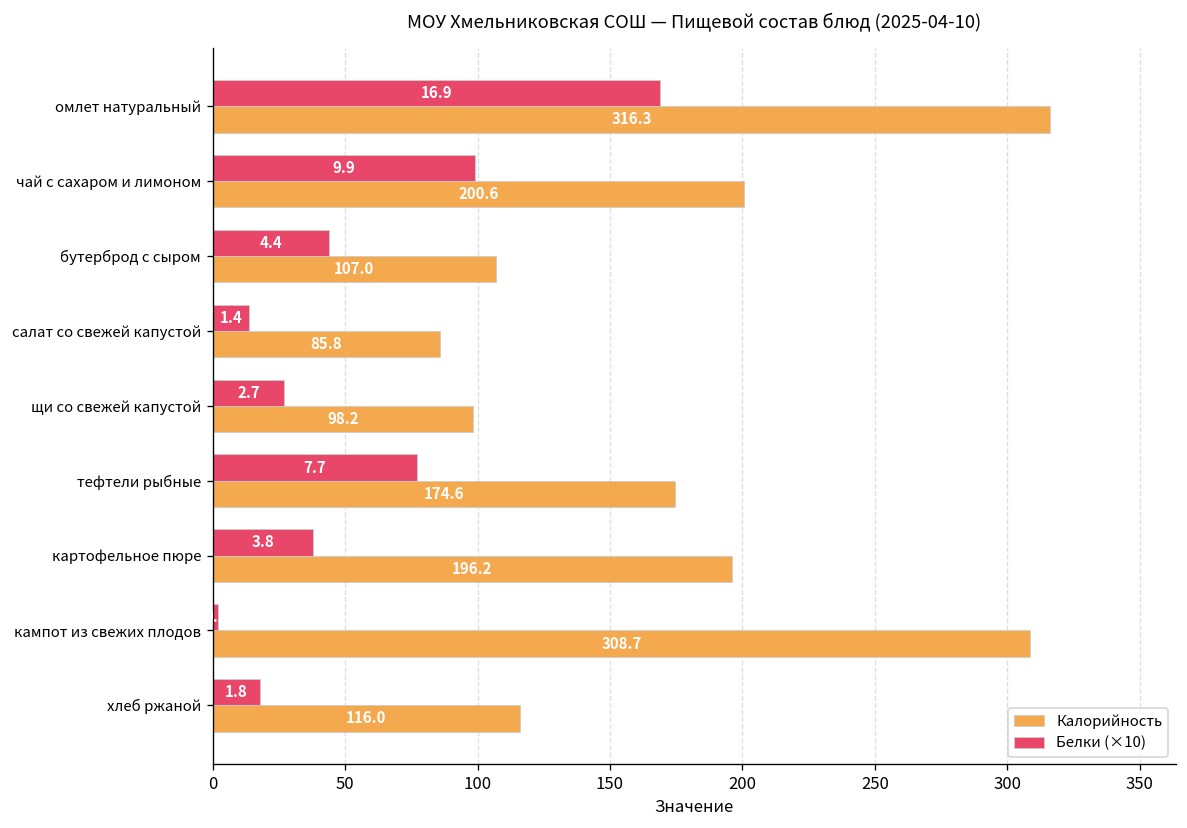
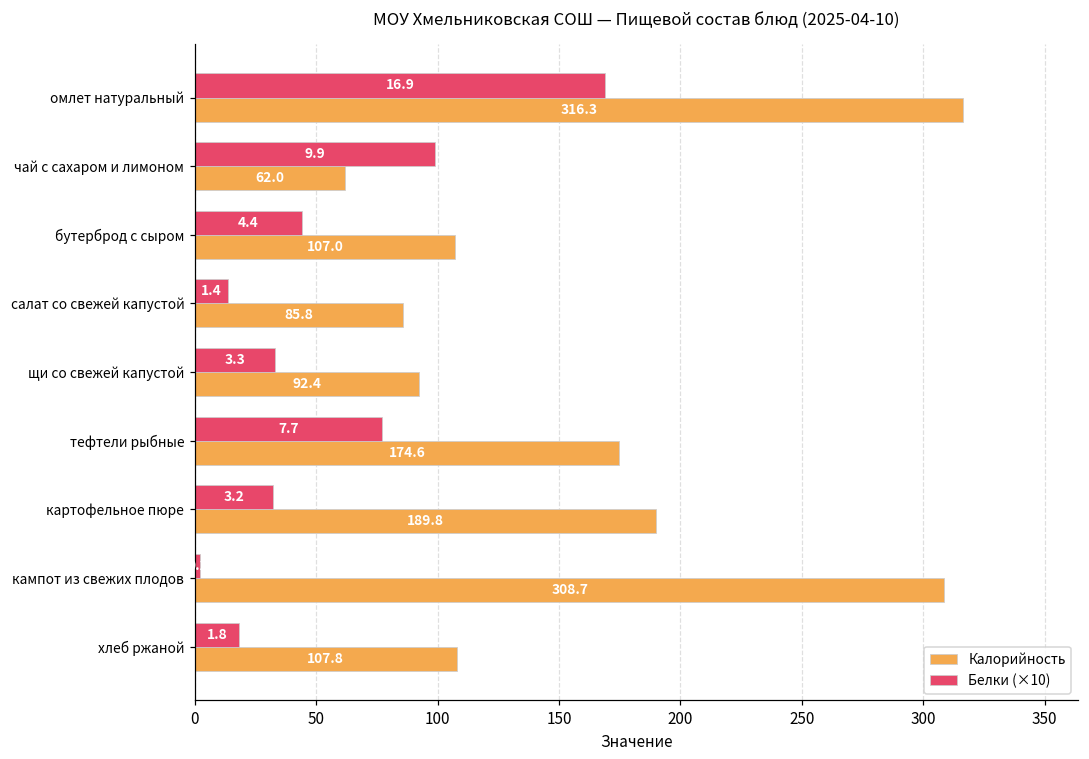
  {
    "Калорийность": {
      "омлет натуральный": 316.3,
-     "чай с сахаром и лимоном": 200.6,
+     "чай с сахаром и лимоном": 62.0,
      "бутерброд с сыром": 107.0,
      "салат со свежей капустой": 85.8,
-     "щи со свежей капустой": 98.2,
+     "щи со свежей капустой": 92.4,
      "тефтели рыбные": 174.6,
-     "картофельное пюре": 196.2,
+     "картофельное пюре": 189.8,
      "кампот из свежих плодов": 308.7,
-     "хлеб ржаной": 116.0
+     "хлеб ржаной": 107.8
    },
    "Белки (×10)": {
-     "щи со свежей капустой": 2.7,
-     "картофельное пюре": 3.8
+     "щи со свежей капустой": 3.3,
+     "картофельное пюре": 3.2
    }
  }
